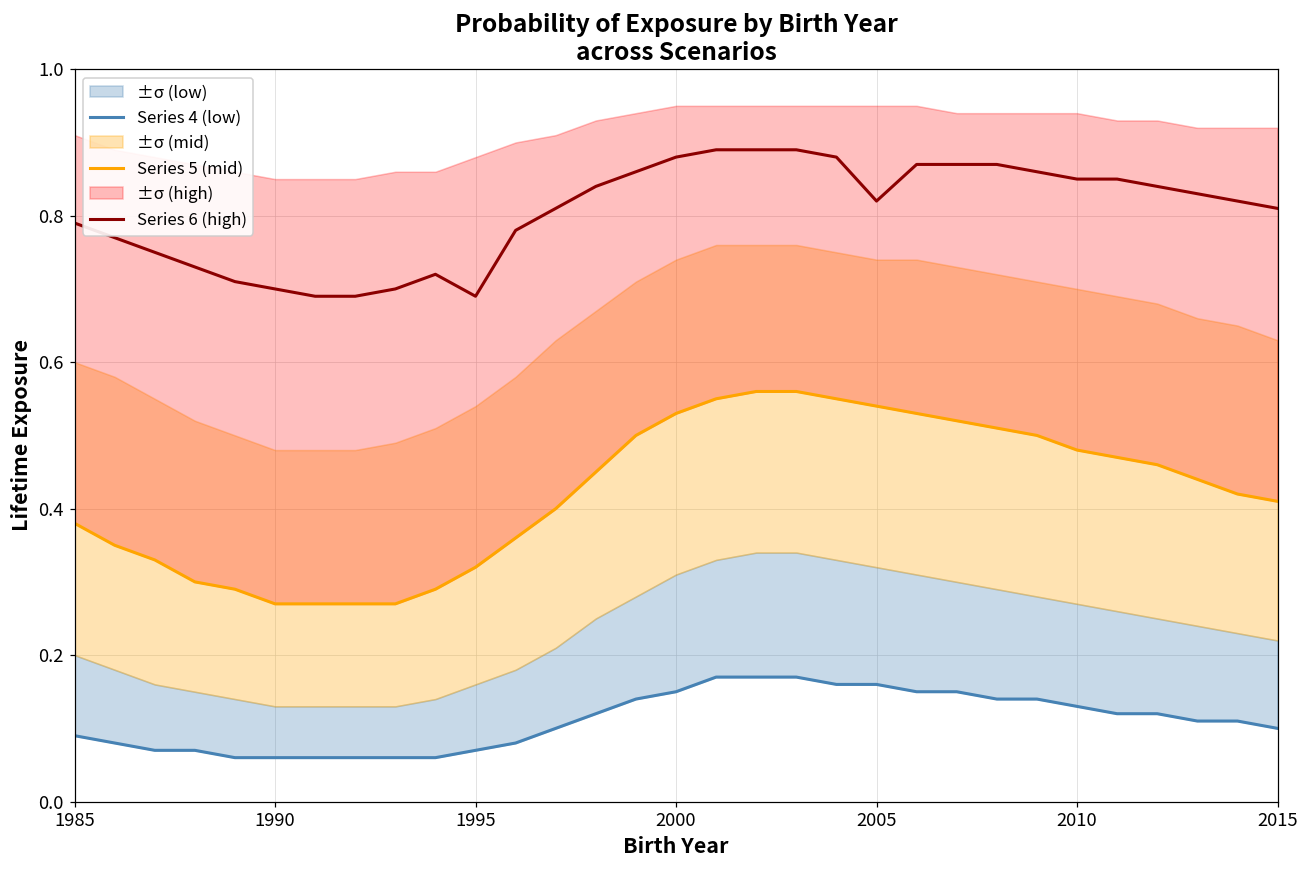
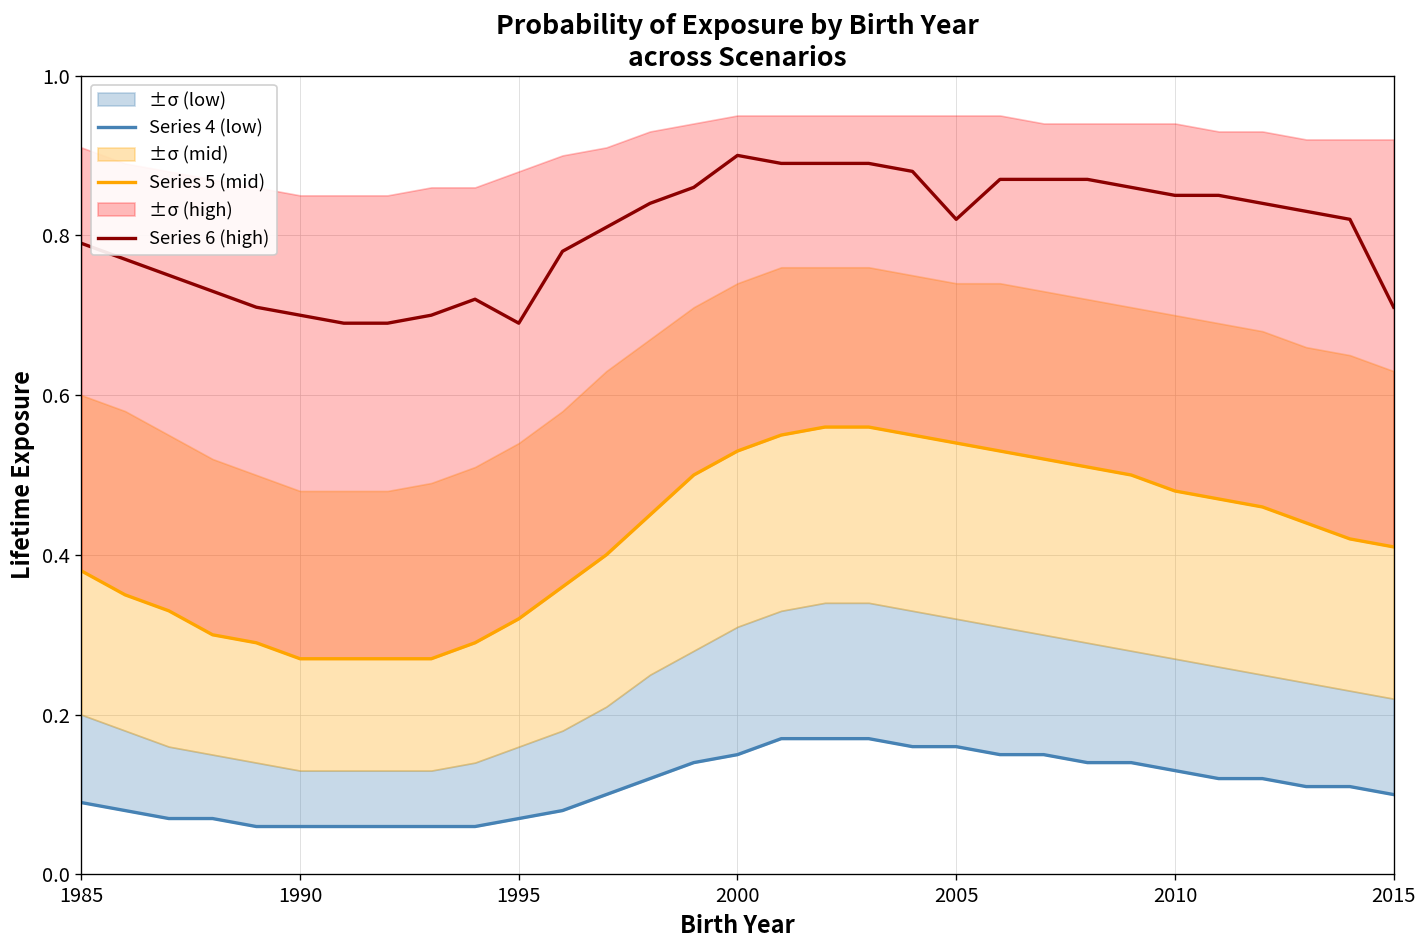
  {
    "Series 6 (high)": {
      "1985": 0.79,
      "1990": 0.70,
      "1995": 0.69,
-     "2000": 0.88,
+     "2000": 0.90,
      "2005": 0.82,
      "2010": 0.85,
-     "2015": 0.81
+     "2015": 0.71
    }
  }
